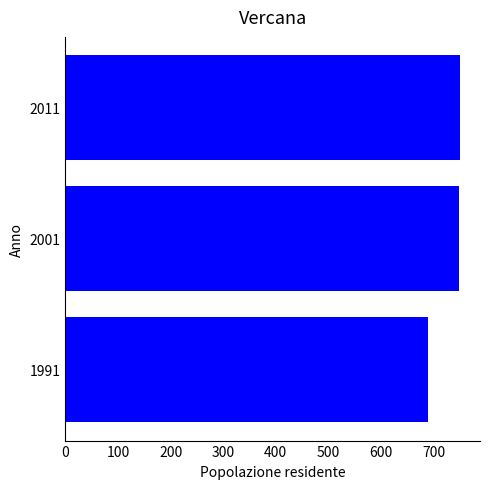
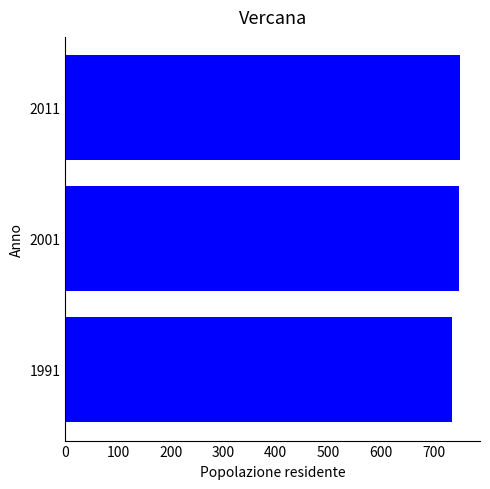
  {
    "2011": 750,
    "2001": 750,
-   "1991": 690
+   "1991": 740
  }
